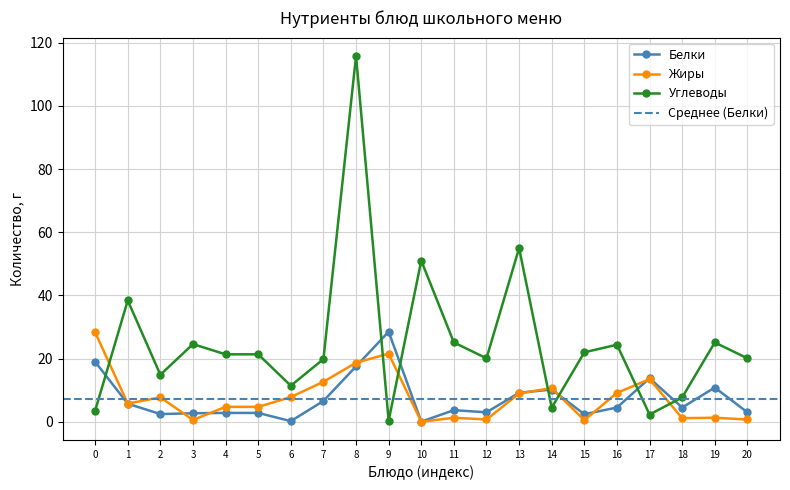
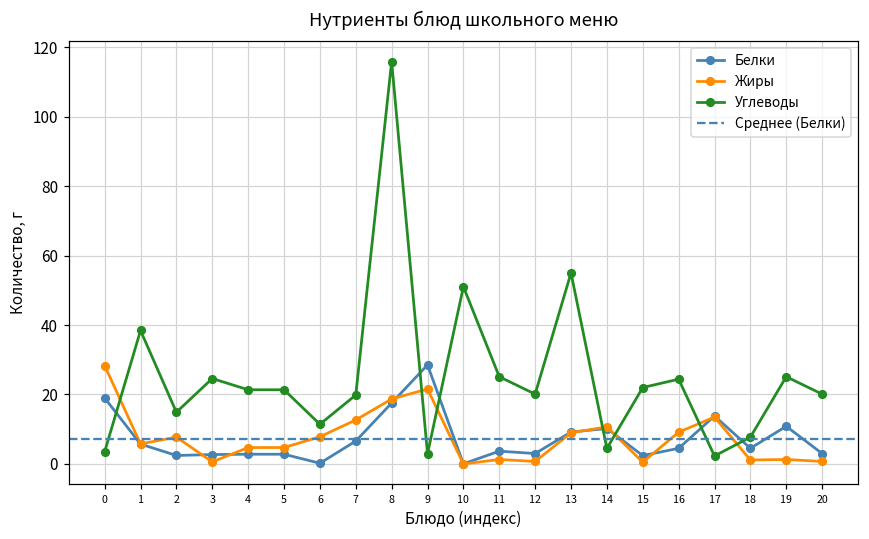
  {
    "Белки": {
      "0": 19,
      "2": 2,
      "3": 3,
      "4": 3,
      "5": 3,
      "6": 0,
      "7": 7,
      "8": 18,
      "9": 29,
      "11": 4,
      "12": 3,
      "15": 2,
      "16": 5,
      "18": 5,
      "19": 11,
      "20": 3
    },
    "Жиры": {
      "0": 28,
      "2": 8,
      "3": 1,
      "4": 5,
      "5": 5,
      "6": 8,
      "7": 13,
      "8": 19,
      "9": 22,
      "11": 1,
      "12": 1,
      "15": 1,
      "16": 9,
      "18": 1,
      "19": 1,
      "20": 1
    },
    "Углеводы": {
      "0": 4,
      "1": 38,
      "2": 15,
      "3": 25,
      "4": 21,
      "5": 21,
      "6": 11,
      "7": 20,
      "8": 116,
-     "9": 0,
+     "9": 3,
      "10": 51,
      "11": 25,
      "12": 20,
      "13": 55,
      "14": 4,
      "15": 22,
      "16": 24,
      "17": 2,
      "18": 8,
      "19": 25,
      "20": 20
    }
  }
